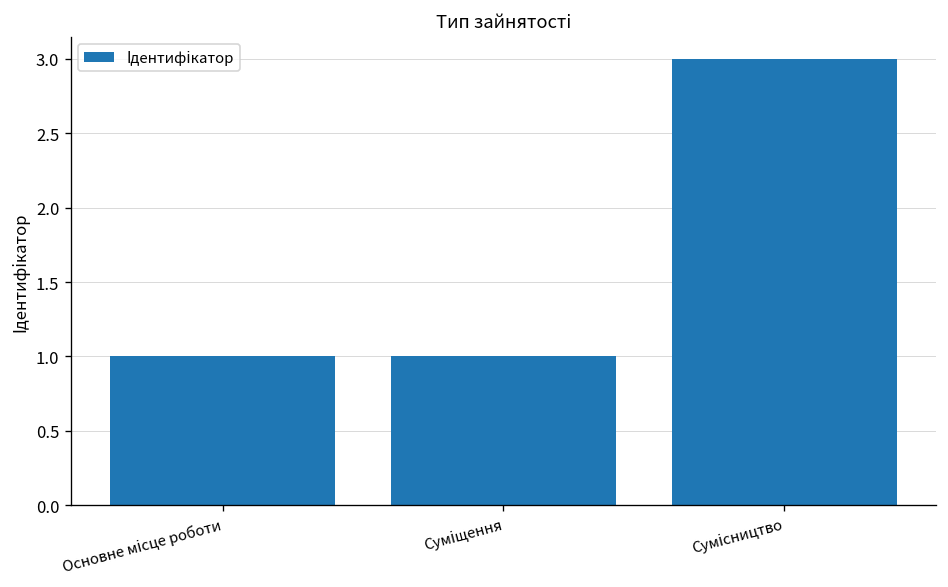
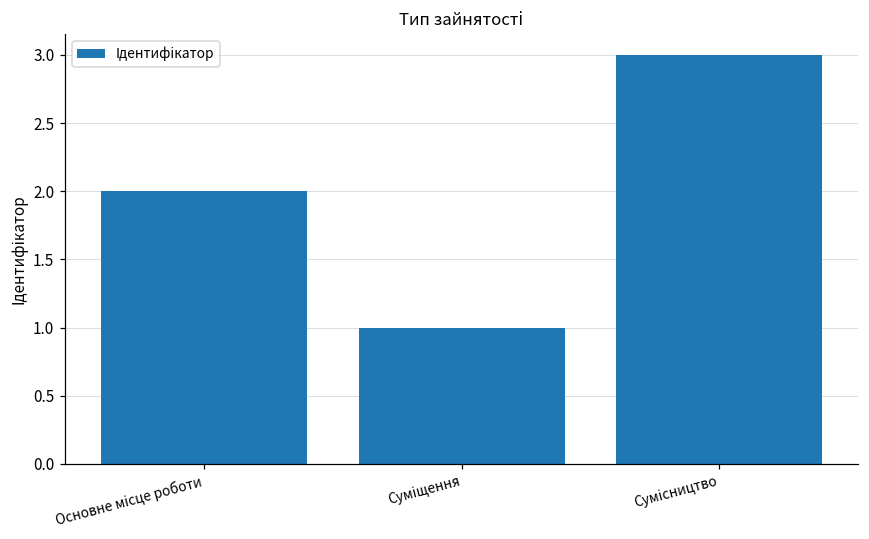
  {
-   "Основне місце роботи": 1,
+   "Основне місце роботи": 2,
    "Суміщення": 1,
    "Сумісництво": 3
  }
